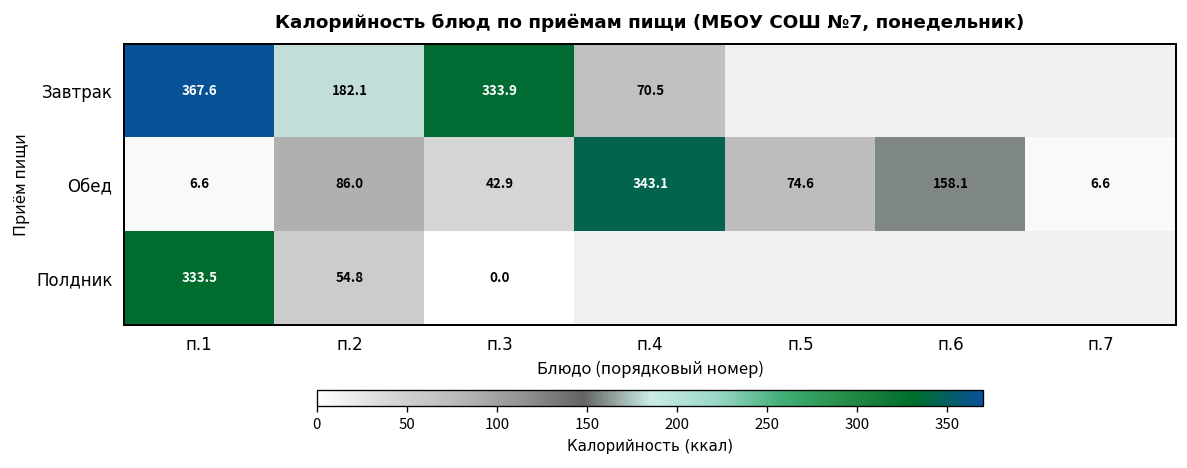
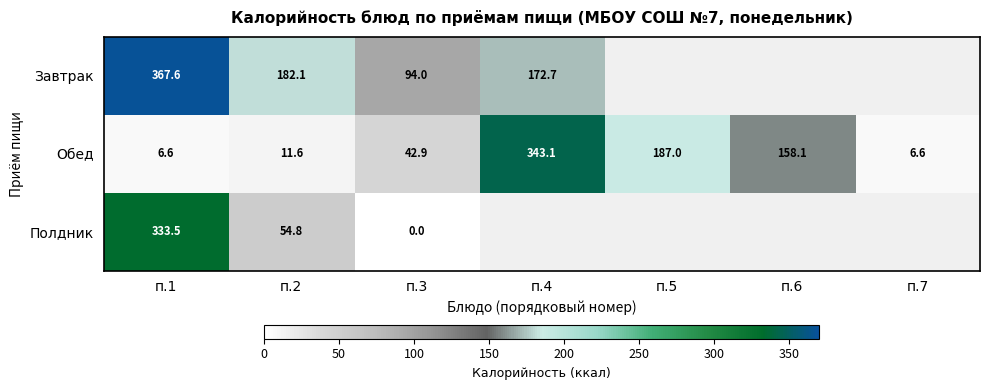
  {
    "Завтрак": {
      "п.1": 367.6,
      "п.2": 182.1,
-     "п.3": 333.9,
-     "п.4": 70.5
+     "п.3": 94.0,
+     "п.4": 172.7
    },
    "Обед": {
      "п.1": 6.6,
-     "п.2": 86.0,
+     "п.2": 11.6,
      "п.3": 42.9,
      "п.4": 343.1,
-     "п.5": 74.6,
+     "п.5": 187.0,
      "п.6": 158.1,
      "п.7": 6.6
    },
    "Полдник": {
      "п.1": 333.5,
      "п.2": 54.8,
      "п.3": 0.0
    }
  }
